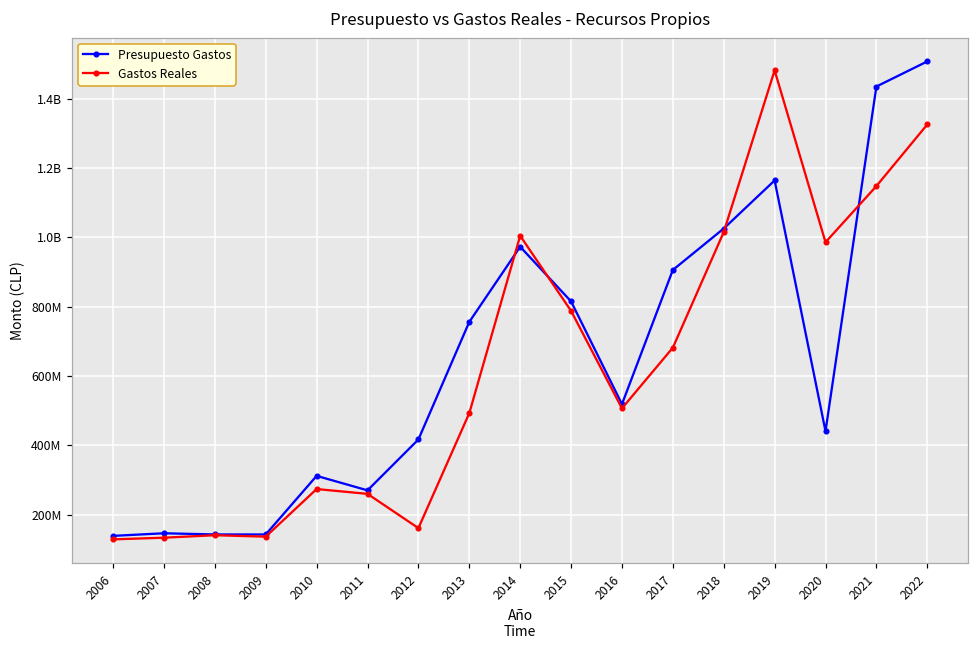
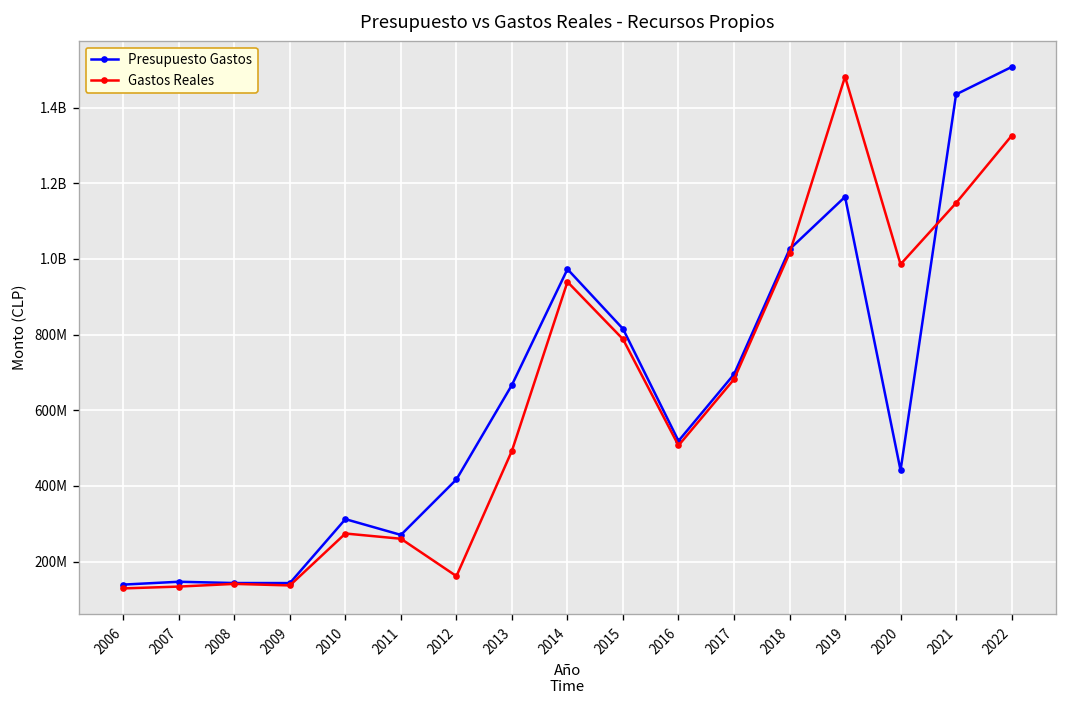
  {
    "Presupuesto Gastos": {
      "2006": 140000000,
      "2007": 150000000,
      "2010": 310000000,
      "2011": 270000000,
      "2012": 420000000,
-     "2013": 760000000,
+     "2013": 670000000,
      "2014": 970000000,
      "2015": 820000000,
      "2016": 520000000,
-     "2017": 910000000,
+     "2017": 700000000,
      "2018": 1030000000,
      "2019": 1160000000,
      "2020": 440000000,
      "2021": 1440000000,
      "2022": 1510000000
    },
    "Gastos Reales": {
      "2006": 130000000,
      "2007": 130000000,
      "2010": 270000000,
      "2011": 260000000,
      "2012": 160000000,
      "2013": 490000000,
-     "2014": 1000000000,
+     "2014": 940000000,
      "2015": 790000000,
      "2016": 510000000,
      "2017": 680000000,
      "2018": 1020000000,
      "2019": 1480000000,
      "2020": 990000000,
      "2021": 1150000000,
      "2022": 1330000000
    }
  }
